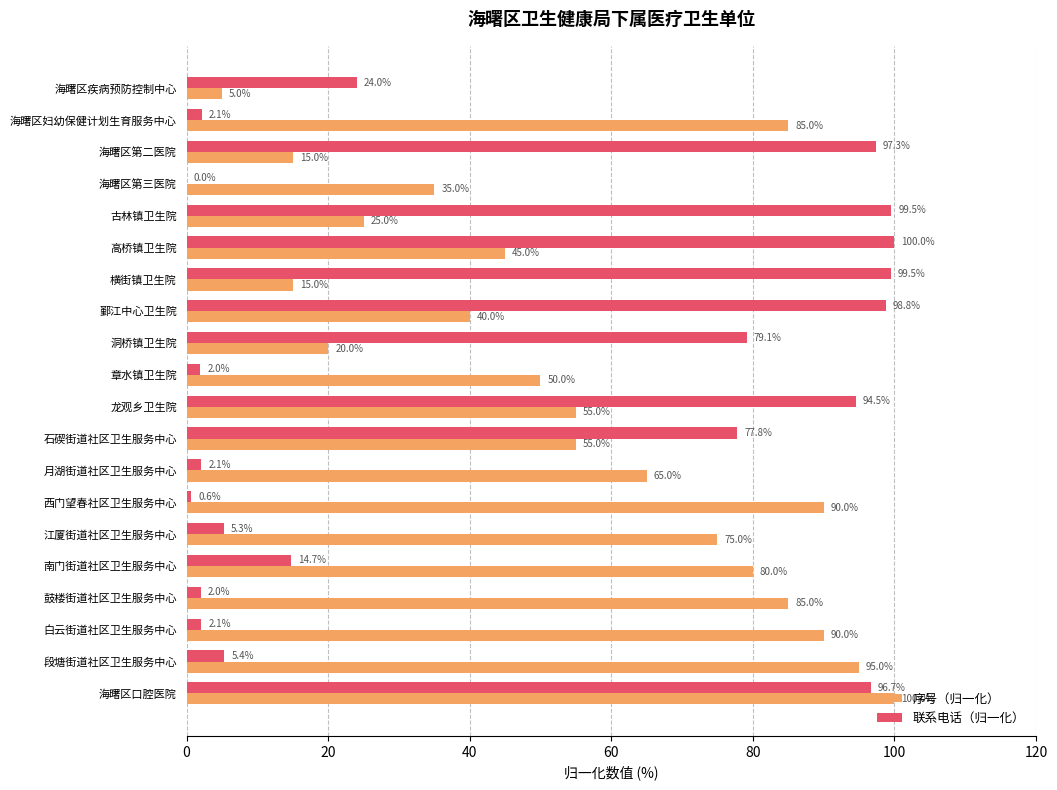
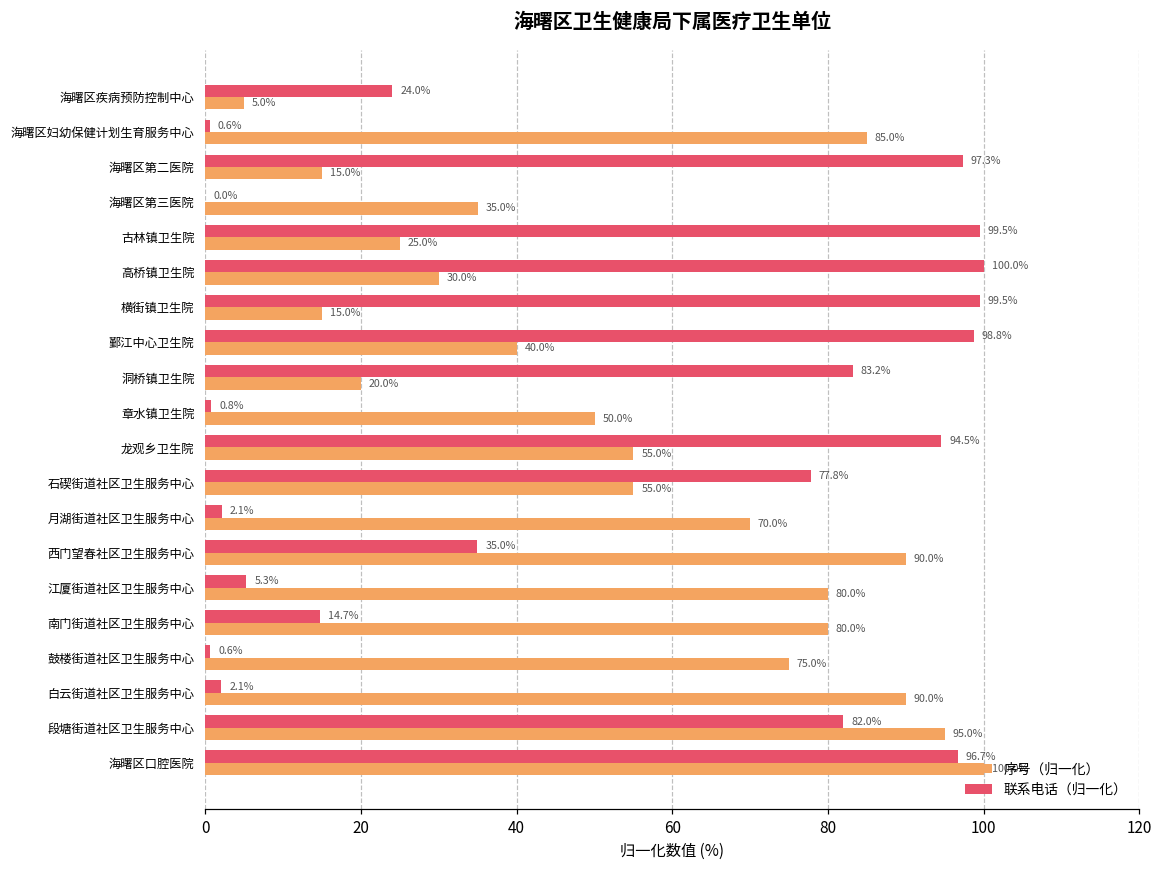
  {
    "序号（归一化）": {
      "海曙区疾病预防控制中心": "5.0%",
      "海曙区妇幼保健计划生育服务中心": "85.0%",
      "海曙区第二医院": "15.0%",
      "海曙区第三医院": "35.0%",
      "古林镇卫生院": "25.0%",
-     "高桥镇卫生院": "45.0%",
+     "高桥镇卫生院": "30.0%",
      "横街镇卫生院": "15.0%",
      "鄞江中心卫生院": "40.0%",
      "洞桥镇卫生院": "20.0%",
      "章水镇卫生院": "50.0%",
      "龙观乡卫生院": "55.0%",
      "石碶街道社区卫生服务中心": "55.0%",
-     "月湖街道社区卫生服务中心": "65.0%",
+     "月湖街道社区卫生服务中心": "70.0%",
      "西门望春社区卫生服务中心": "90.0%",
-     "江厦街道社区卫生服务中心": "75.0%",
+     "江厦街道社区卫生服务中心": "80.0%",
      "南门街道社区卫生服务中心": "80.0%",
-     "鼓楼街道社区卫生服务中心": "85.0%",
+     "鼓楼街道社区卫生服务中心": "75.0%",
      "白云街道社区卫生服务中心": "90.0%",
      "段塘街道社区卫生服务中心": "95.0%",
      "海曙区口腔医院": "100.0%"
    },
    "联系电话（归一化）": {
      "海曙区疾病预防控制中心": "24.0%",
-     "海曙区妇幼保健计划生育服务中心": "2.1%",
+     "海曙区妇幼保健计划生育服务中心": "0.6%",
      "海曙区第二医院": "97.3%",
      "海曙区第三医院": "0.0%",
      "古林镇卫生院": "99.5%",
      "高桥镇卫生院": "100.0%",
      "横街镇卫生院": "99.5%",
      "鄞江中心卫生院": "98.8%",
-     "洞桥镇卫生院": "79.1%",
-     "章水镇卫生院": "2.0%",
+     "洞桥镇卫生院": "83.2%",
+     "章水镇卫生院": "0.8%",
      "龙观乡卫生院": "94.5%",
      "石碶街道社区卫生服务中心": "77.8%",
      "月湖街道社区卫生服务中心": "2.1%",
-     "西门望春社区卫生服务中心": "0.6%",
+     "西门望春社区卫生服务中心": "35.0%",
      "江厦街道社区卫生服务中心": "5.3%",
      "南门街道社区卫生服务中心": "14.7%",
-     "鼓楼街道社区卫生服务中心": "2.0%",
+     "鼓楼街道社区卫生服务中心": "0.6%",
      "白云街道社区卫生服务中心": "2.1%",
-     "段塘街道社区卫生服务中心": "5.4%",
+     "段塘街道社区卫生服务中心": "82.0%",
      "海曙区口腔医院": "96.7%"
    }
  }
